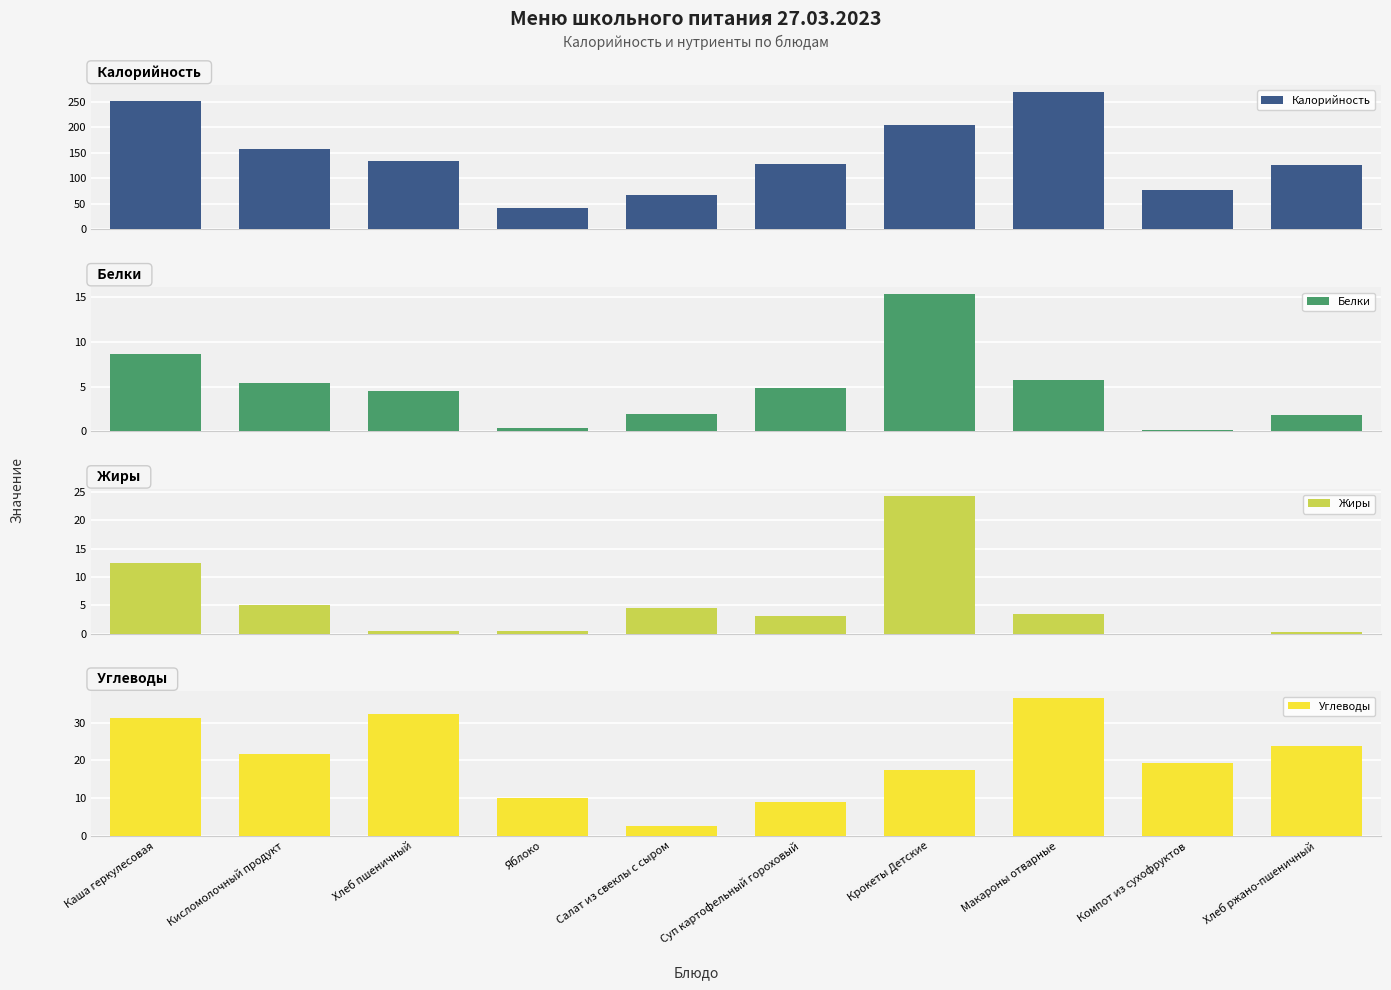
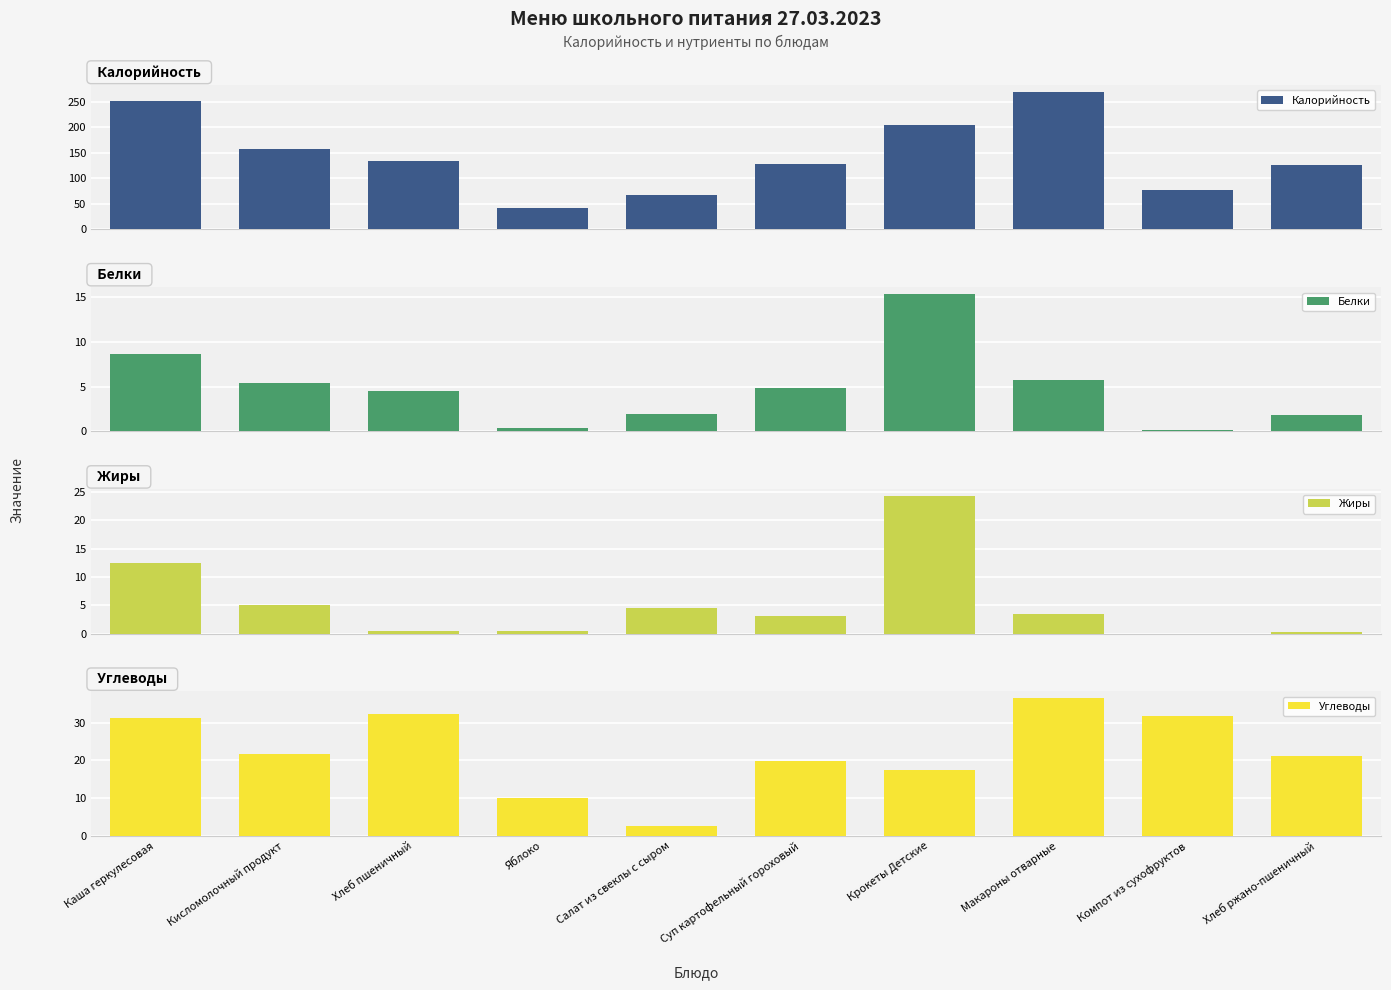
  {
    "Углеводы": {
      "Каша геркулесовая": 31,
      "Кисломолочный продукт": 22,
      "Хлеб пшеничный": 32,
      "Яблоко": 10,
      "Салат из свеклы с сыром": 3,
-     "Суп картофельный гороховый": 9,
+     "Суп картофельный гороховый": 20,
      "Крокеты Детские": 17,
      "Макароны отварные": 36,
-     "Компот из сухофруктов": 19,
-     "Хлеб ржано-пшеничный": 24
+     "Компот из сухофруктов": 32,
+     "Хлеб ржано-пшеничный": 21
    }
  }
